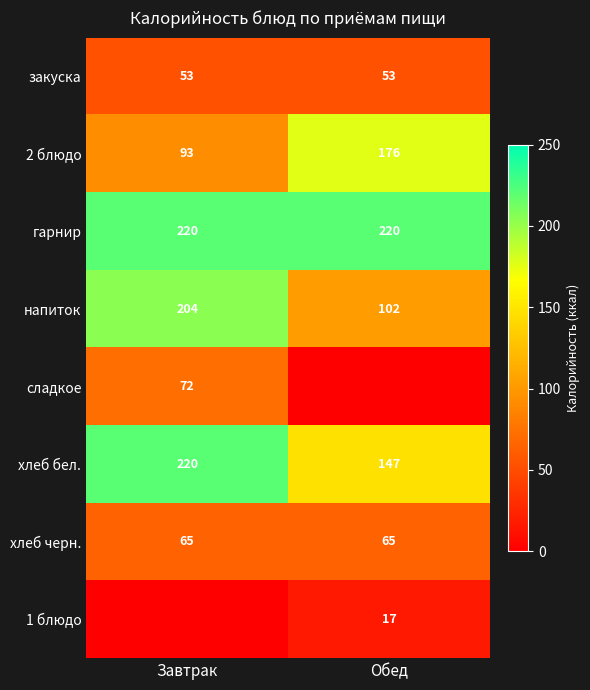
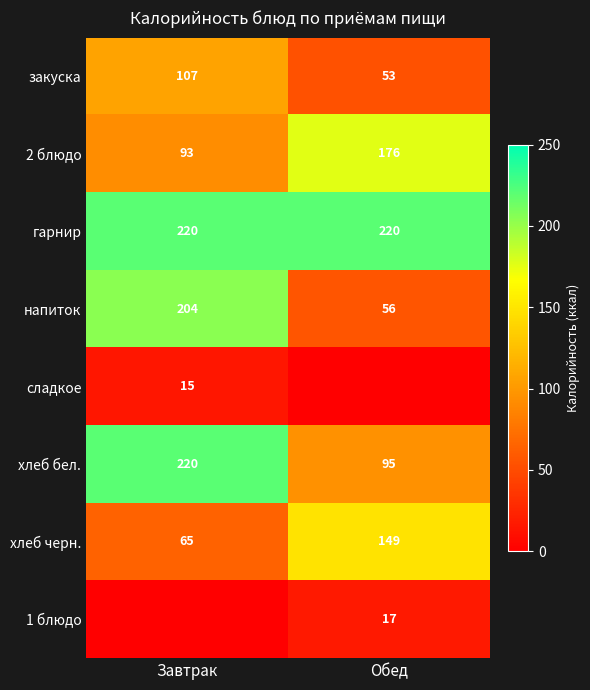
  {
    "закуска": {
-     "Завтрак": 53,
+     "Завтрак": 107,
      "Обед": 53
    },
    "2 блюдо": {
      "Завтрак": 93,
      "Обед": 176
    },
    "гарнир": {
      "Завтрак": 220,
      "Обед": 220
    },
    "напиток": {
      "Завтрак": 204,
-     "Обед": 102
+     "Обед": 56
    },
    "сладкое": {
-     "Завтрак": 72
+     "Завтрак": 15
    },
    "хлеб бел.": {
      "Завтрак": 220,
-     "Обед": 147
+     "Обед": 95
    },
    "хлеб черн.": {
      "Завтрак": 65,
-     "Обед": 65
+     "Обед": 149
    },
    "1 блюдо": {
      "Обед": 17
    }
  }
